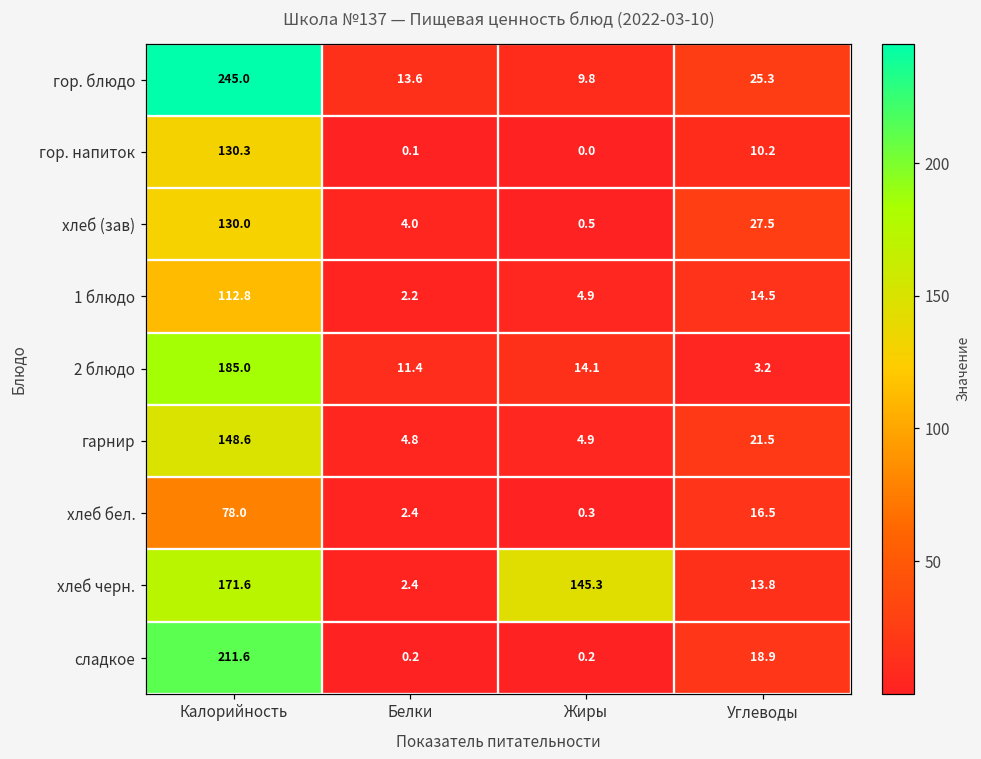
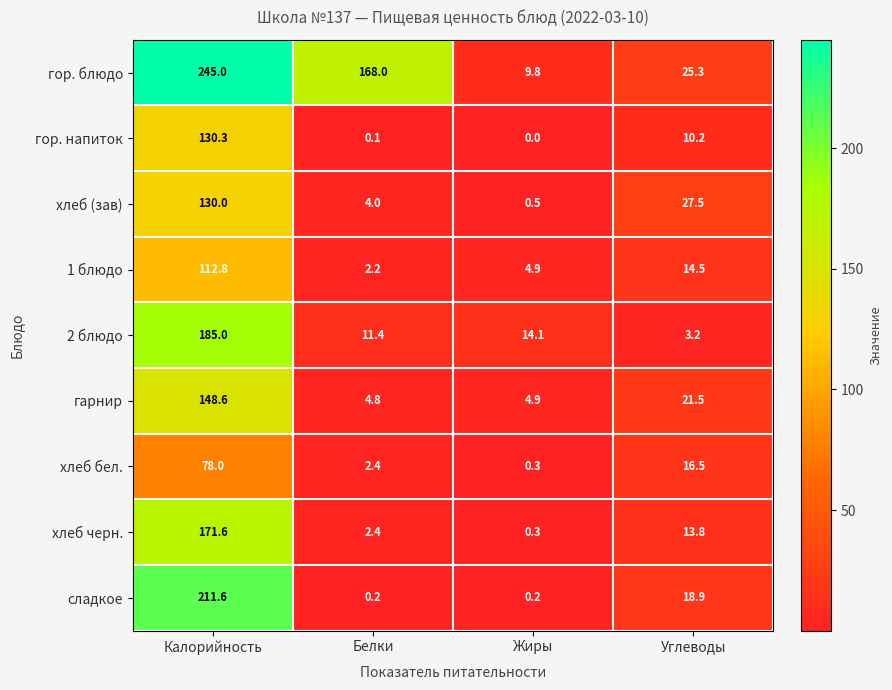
  {
    "гор. блюдо": {
      "Калорийность": 245.0,
-     "Белки": 13.6,
+     "Белки": 168.0,
      "Жиры": 9.8,
      "Углеводы": 25.3
    },
    "гор. напиток": {
      "Калорийность": 130.3,
      "Белки": 0.1,
      "Жиры": 0.0,
      "Углеводы": 10.2
    },
    "хлеб (зав)": {
      "Калорийность": 130.0,
      "Белки": 4.0,
      "Жиры": 0.5,
      "Углеводы": 27.5
    },
    "1 блюдо": {
      "Калорийность": 112.8,
      "Белки": 2.2,
      "Жиры": 4.9,
      "Углеводы": 14.5
    },
    "2 блюдо": {
      "Калорийность": 185.0,
      "Белки": 11.4,
      "Жиры": 14.1,
      "Углеводы": 3.2
    },
    "гарнир": {
      "Калорийность": 148.6,
      "Белки": 4.8,
      "Жиры": 4.9,
      "Углеводы": 21.5
    },
    "хлеб бел.": {
      "Калорийность": 78.0,
      "Белки": 2.4,
      "Жиры": 0.3,
      "Углеводы": 16.5
    },
    "хлеб черн.": {
      "Калорийность": 171.6,
      "Белки": 2.4,
-     "Жиры": 145.3,
+     "Жиры": 0.3,
      "Углеводы": 13.8
    },
    "сладкое": {
      "Калорийность": 211.6,
      "Белки": 0.2,
      "Жиры": 0.2,
      "Углеводы": 18.9
    }
  }
